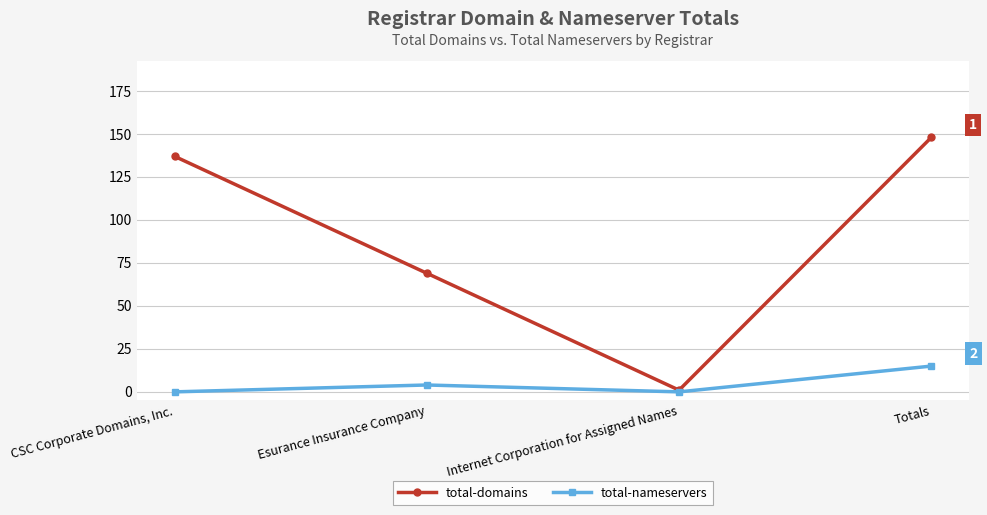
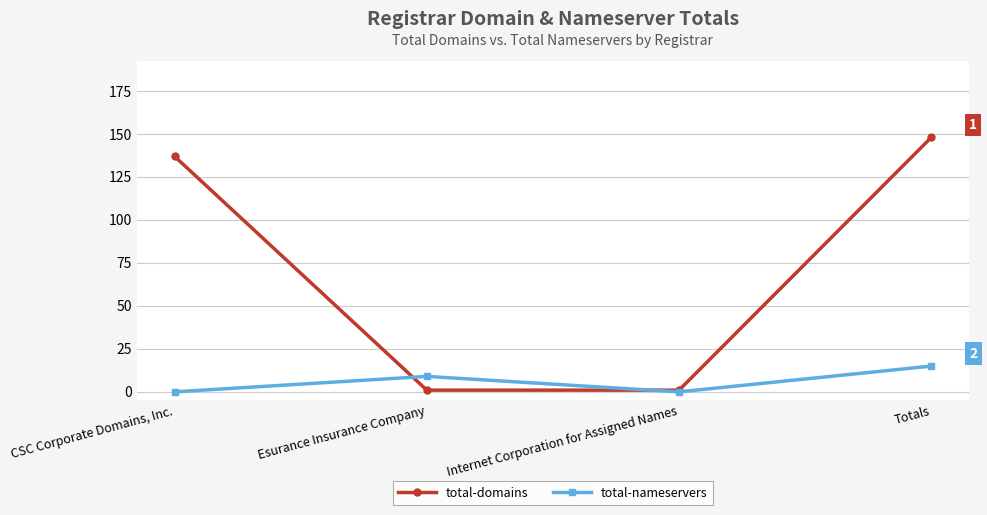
  {
    "total-domains": {
      "CSC Corporate Domains, Inc.": 137,
-     "Esurance Insurance Company": 69,
+     "Esurance Insurance Company": 1,
      "Totals": 148
    },
    "total-nameservers": {
      "CSC Corporate Domains, Inc.": 0,
-     "Esurance Insurance Company": 4,
+     "Esurance Insurance Company": 9,
      "Totals": 15
    }
  }
